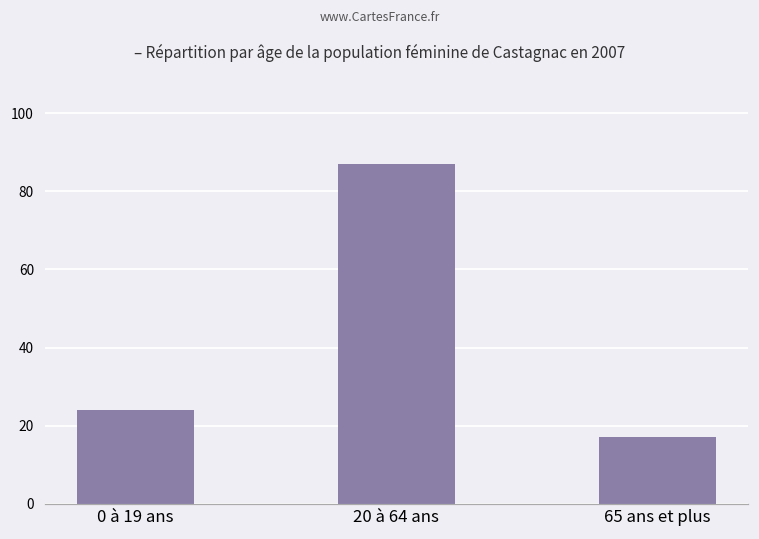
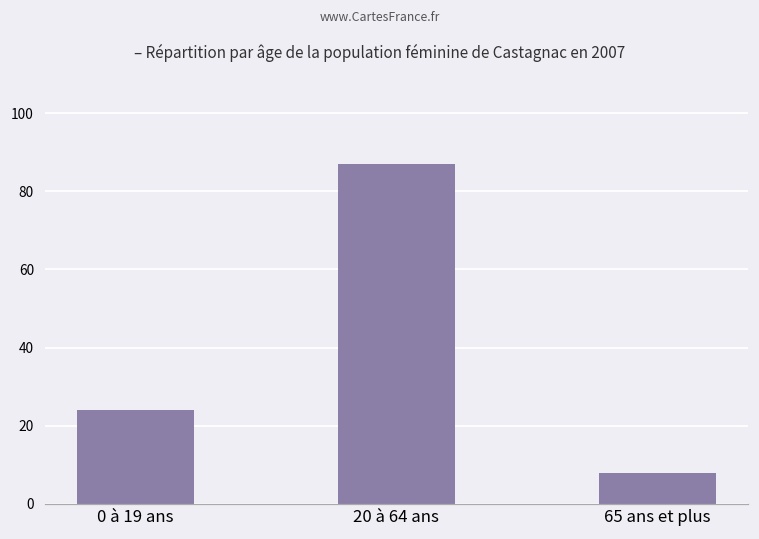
  {
    "0 à 19 ans": 24,
    "20 à 64 ans": 87,
-   "65 ans et plus": 17
+   "65 ans et plus": 8
  }
